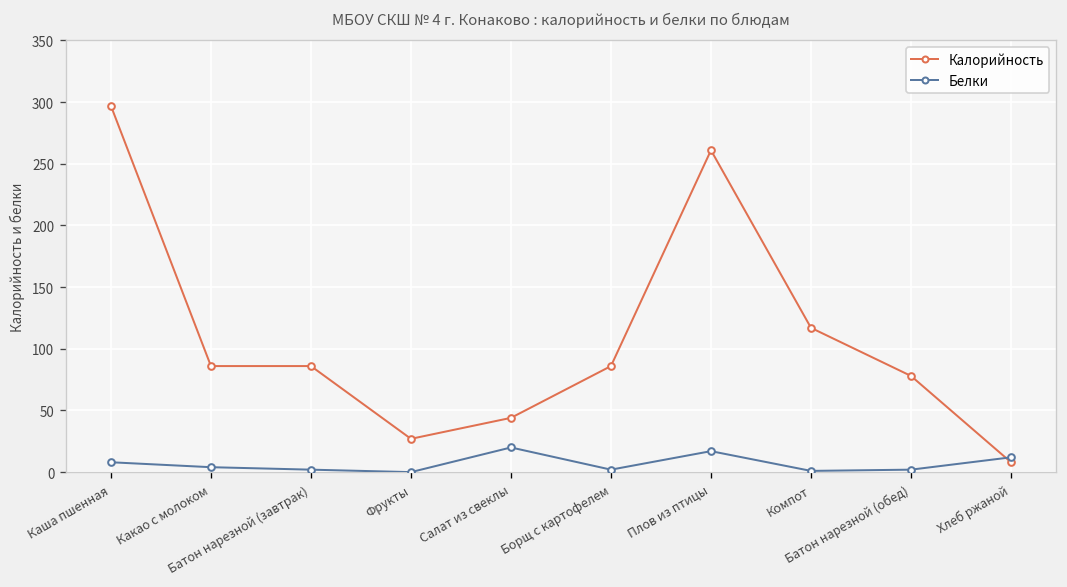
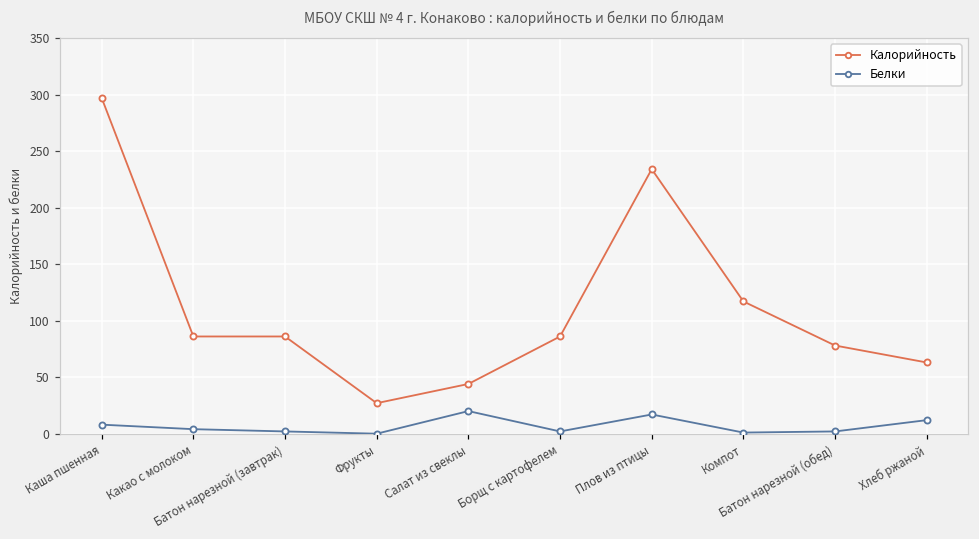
  {
    "Калорийность": {
      "Каша пшенная": 297,
      "Какао с молоком": 86,
      "Батон нарезной (завтрак)": 86,
      "Фрукты": 27,
      "Салат из свеклы": 44,
      "Борщ с картофелем": 86,
-     "Плов из птицы": 261,
+     "Плов из птицы": 234,
      "Компот": 117,
      "Батон нарезной (обед)": 78,
-     "Хлеб ржаной": 8
+     "Хлеб ржаной": 63
    },
    "Белки": {
      "Каша пшенная": 8,
      "Какао с молоком": 4,
      "Батон нарезной (завтрак)": 2,
      "Фрукты": 0,
      "Салат из свеклы": 20,
      "Борщ с картофелем": 2,
      "Плов из птицы": 17,
      "Компот": 1,
      "Батон нарезной (обед)": 2,
      "Хлеб ржаной": 12
    }
  }
